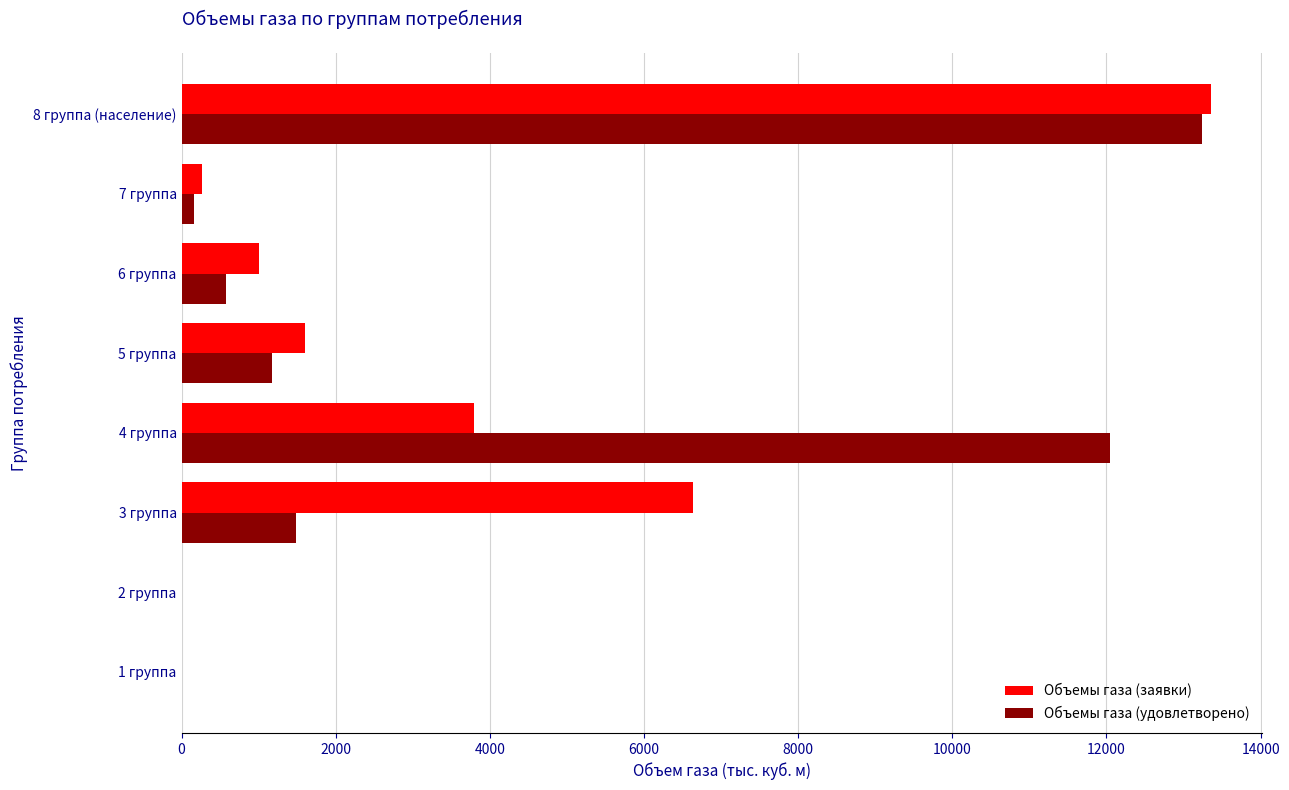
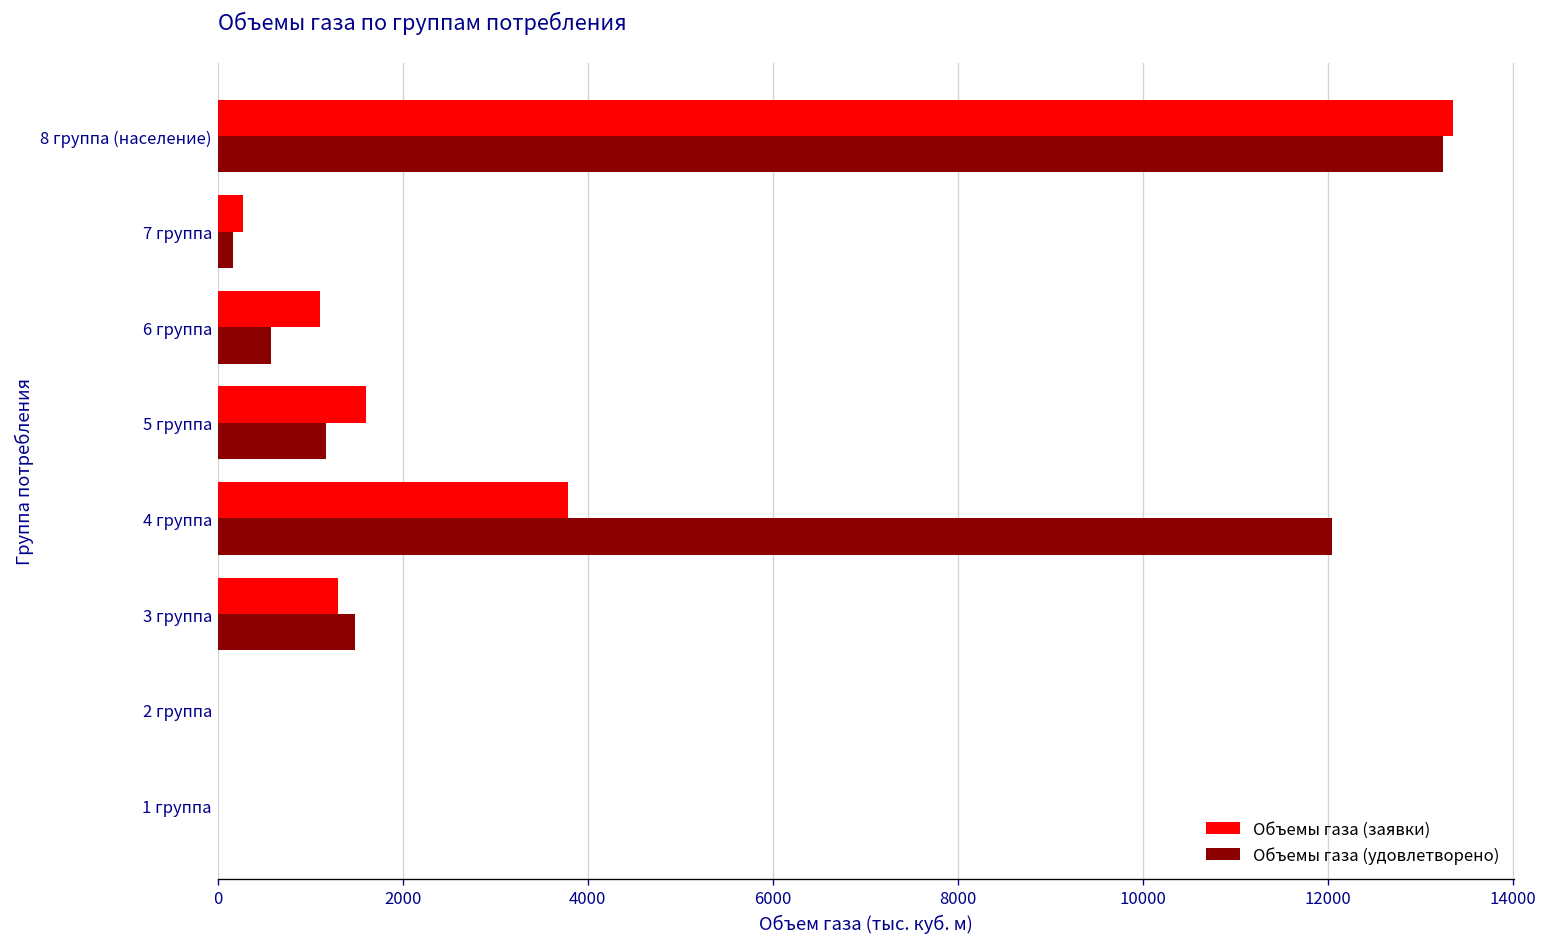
  {
    "Объемы газа (заявки)": {
      "8 группа (население)": 13400,
      "7 группа": 300,
-     "6 группа": 1000,
+     "6 группа": 1100,
      "5 группа": 1600,
      "4 группа": 3800,
-     "3 группа": 6600,
+     "3 группа": 1300,
      "2 группа": 0,
      "1 группа": 0
    },
    "Объемы газа (удовлетворено)": {
      "8 группа (население)": 13200,
      "7 группа": 200,
      "6 группа": 600,
      "5 группа": 1200,
      "4 группа": 12000,
      "3 группа": 1500,
      "2 группа": 0,
      "1 группа": 0
    }
  }
